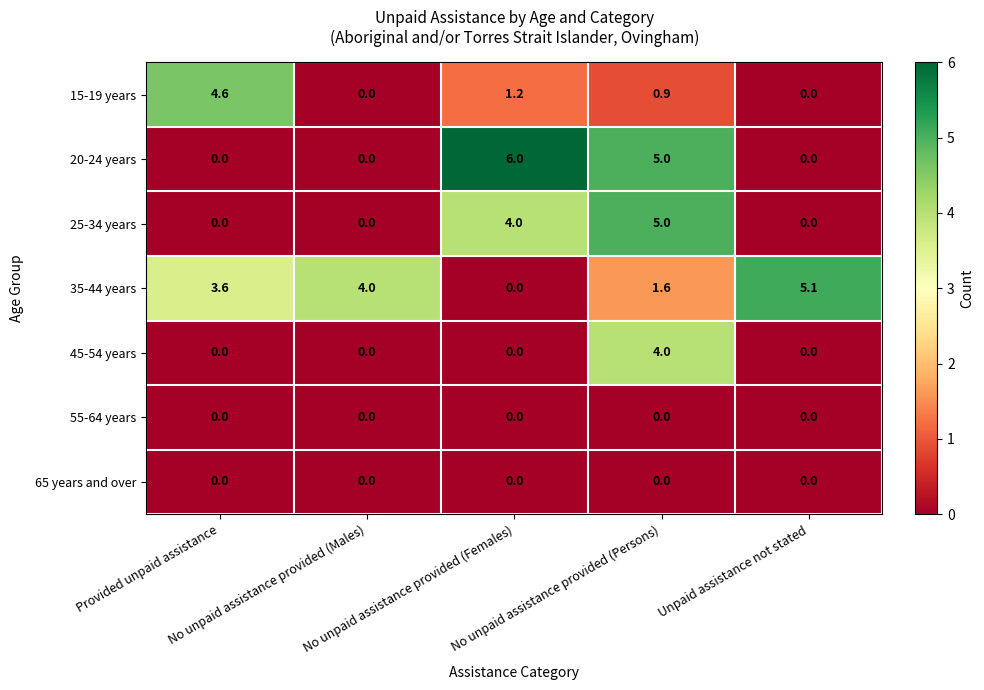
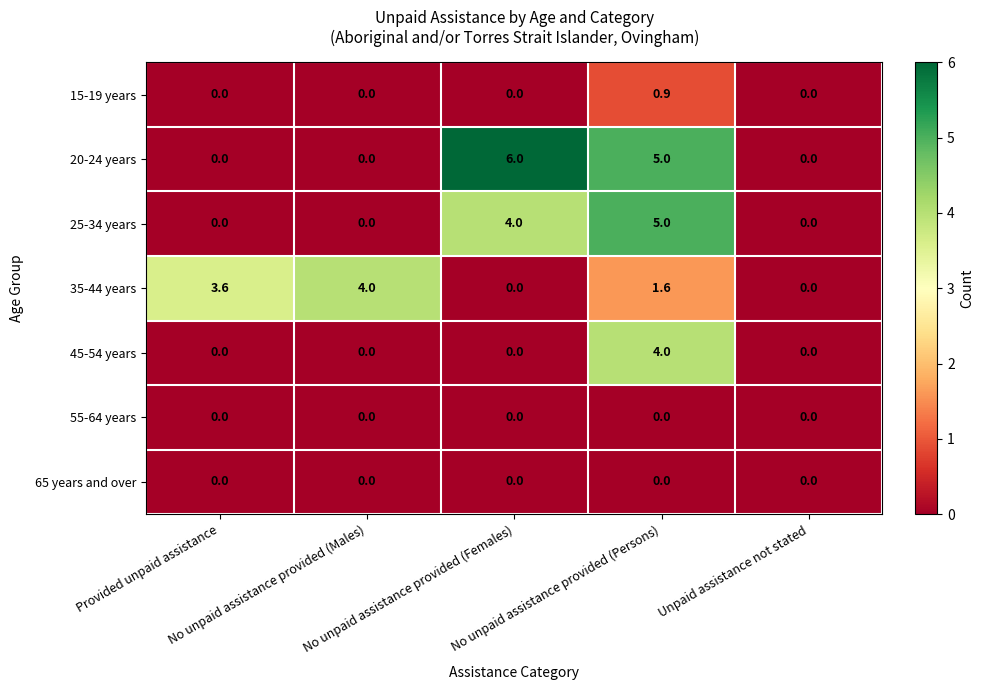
  {
    "15-19 years": {
-     "Provided unpaid assistance": 4.6,
+     "Provided unpaid assistance": 0.0,
      "No unpaid assistance provided (Males)": 0.0,
-     "No unpaid assistance provided (Females)": 1.2,
+     "No unpaid assistance provided (Females)": 0.0,
      "No unpaid assistance provided (Persons)": 0.9,
      "Unpaid assistance not stated": 0.0
    },
    "20-24 years": {
      "Provided unpaid assistance": 0.0,
      "No unpaid assistance provided (Males)": 0.0,
      "No unpaid assistance provided (Females)": 6.0,
      "No unpaid assistance provided (Persons)": 5.0,
      "Unpaid assistance not stated": 0.0
    },
    "25-34 years": {
      "Provided unpaid assistance": 0.0,
      "No unpaid assistance provided (Males)": 0.0,
      "No unpaid assistance provided (Females)": 4.0,
      "No unpaid assistance provided (Persons)": 5.0,
      "Unpaid assistance not stated": 0.0
    },
    "35-44 years": {
      "Provided unpaid assistance": 3.6,
      "No unpaid assistance provided (Males)": 4.0,
      "No unpaid assistance provided (Females)": 0.0,
      "No unpaid assistance provided (Persons)": 1.6,
-     "Unpaid assistance not stated": 5.1
+     "Unpaid assistance not stated": 0.0
    },
    "45-54 years": {
      "Provided unpaid assistance": 0.0,
      "No unpaid assistance provided (Males)": 0.0,
      "No unpaid assistance provided (Females)": 0.0,
      "No unpaid assistance provided (Persons)": 4.0,
      "Unpaid assistance not stated": 0.0
    },
    "55-64 years": {
      "Provided unpaid assistance": 0.0,
      "No unpaid assistance provided (Males)": 0.0,
      "No unpaid assistance provided (Females)": 0.0,
      "No unpaid assistance provided (Persons)": 0.0,
      "Unpaid assistance not stated": 0.0
    },
    "65 years and over": {
      "Provided unpaid assistance": 0.0,
      "No unpaid assistance provided (Males)": 0.0,
      "No unpaid assistance provided (Females)": 0.0,
      "No unpaid assistance provided (Persons)": 0.0,
      "Unpaid assistance not stated": 0.0
    }
  }
